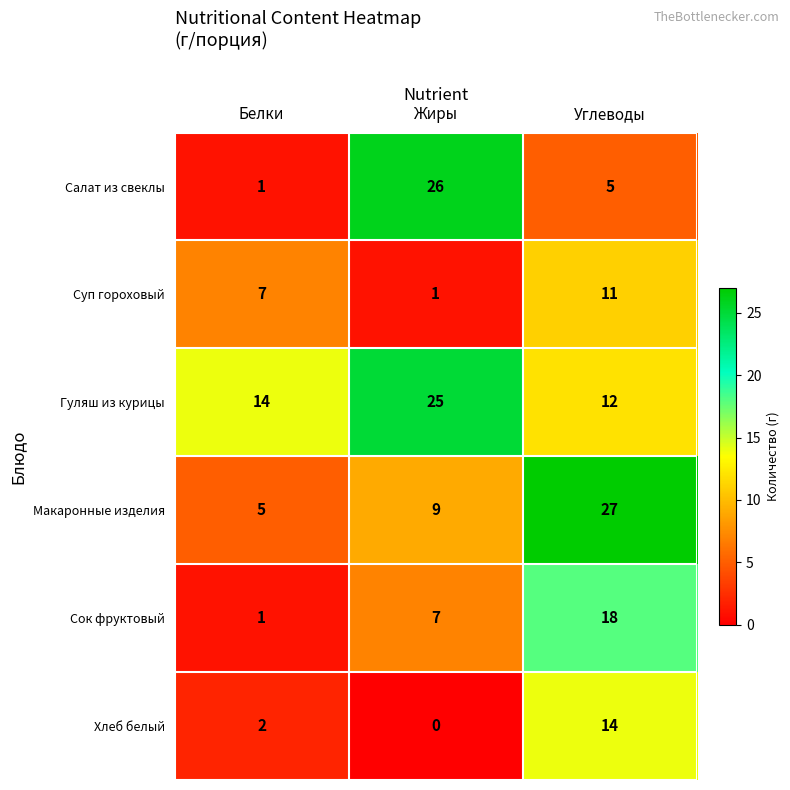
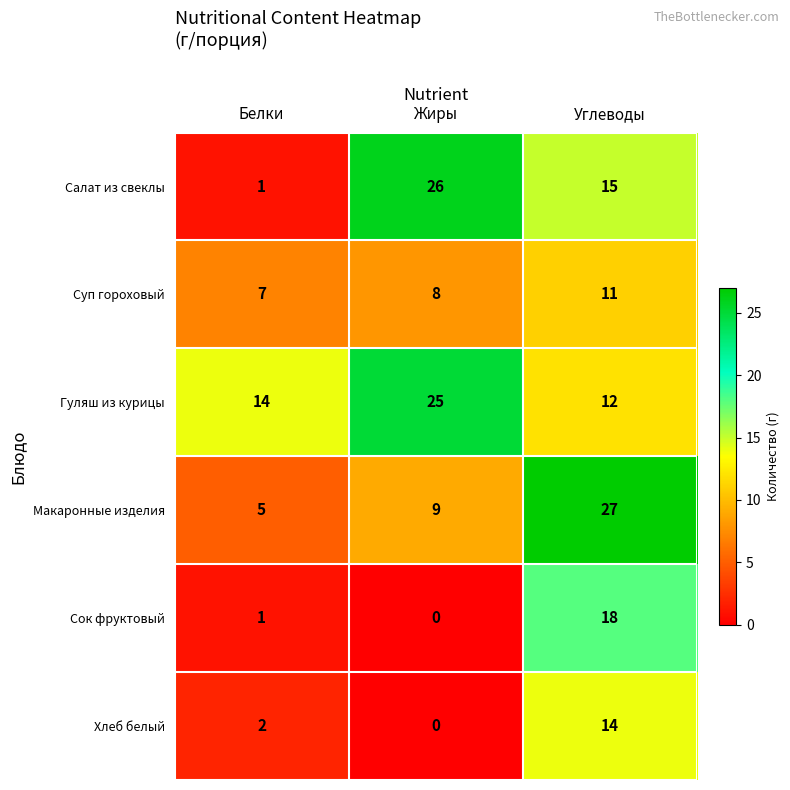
  {
    "Салат из свеклы": {
      "Белки": 1,
      "Жиры": 26,
-     "Углеводы": 5
+     "Углеводы": 15
    },
    "Суп гороховый": {
      "Белки": 7,
-     "Жиры": 1,
+     "Жиры": 8,
      "Углеводы": 11
    },
    "Гуляш из курицы": {
      "Белки": 14,
      "Жиры": 25,
      "Углеводы": 12
    },
    "Макаронные изделия": {
      "Белки": 5,
      "Жиры": 9,
      "Углеводы": 27
    },
    "Сок фруктовый": {
      "Белки": 1,
-     "Жиры": 7,
+     "Жиры": 0,
      "Углеводы": 18
    },
    "Хлеб белый": {
      "Белки": 2,
      "Жиры": 0,
      "Углеводы": 14
    }
  }
